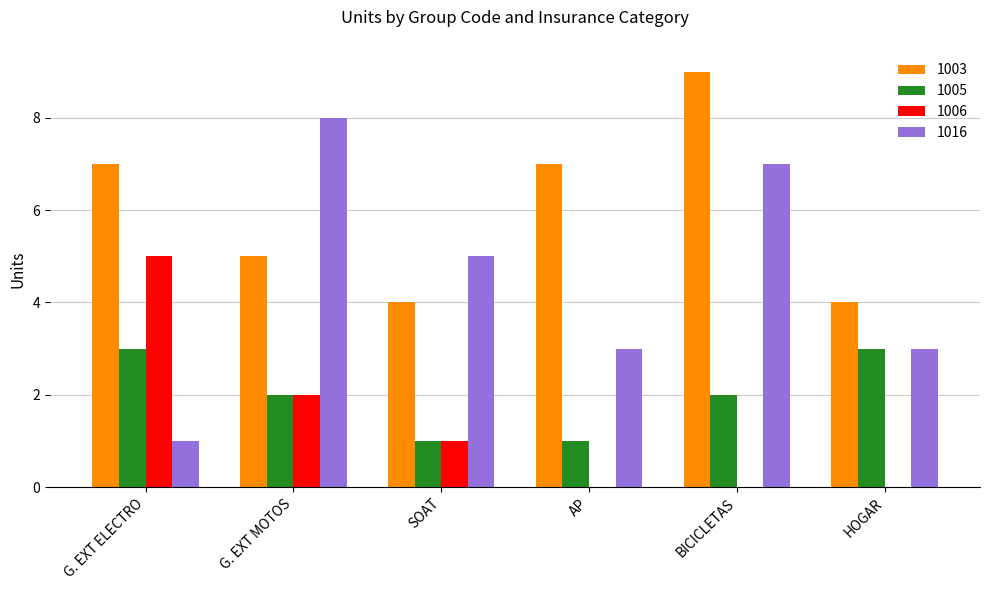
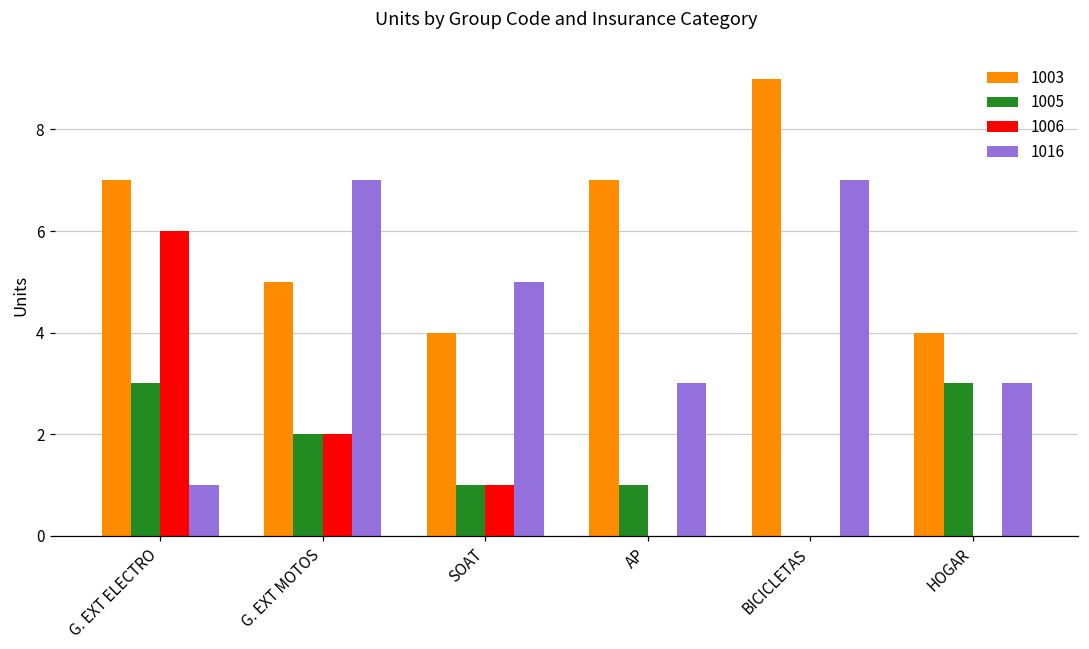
  {
    "1003": {
      "G. EXT ELECTRO": 7,
      "G. EXT MOTOS": 5,
      "SOAT": 4,
      "AP": 7,
      "BICICLETAS": 9,
      "HOGAR": 4
    },
    "1005": {
      "G. EXT ELECTRO": 3,
      "G. EXT MOTOS": 2,
      "SOAT": 1,
      "AP": 1,
-     "BICICLETAS": 2,
+     "BICICLETAS": 0,
      "HOGAR": 3
    },
    "1006": {
-     "G. EXT ELECTRO": 5,
+     "G. EXT ELECTRO": 6,
      "G. EXT MOTOS": 2,
      "SOAT": 1,
      "AP": 0,
      "BICICLETAS": 0,
      "HOGAR": 0
    },
    "1016": {
      "G. EXT ELECTRO": 1,
-     "G. EXT MOTOS": 8,
+     "G. EXT MOTOS": 7,
      "SOAT": 5,
      "AP": 3,
      "BICICLETAS": 7,
      "HOGAR": 3
    }
  }
